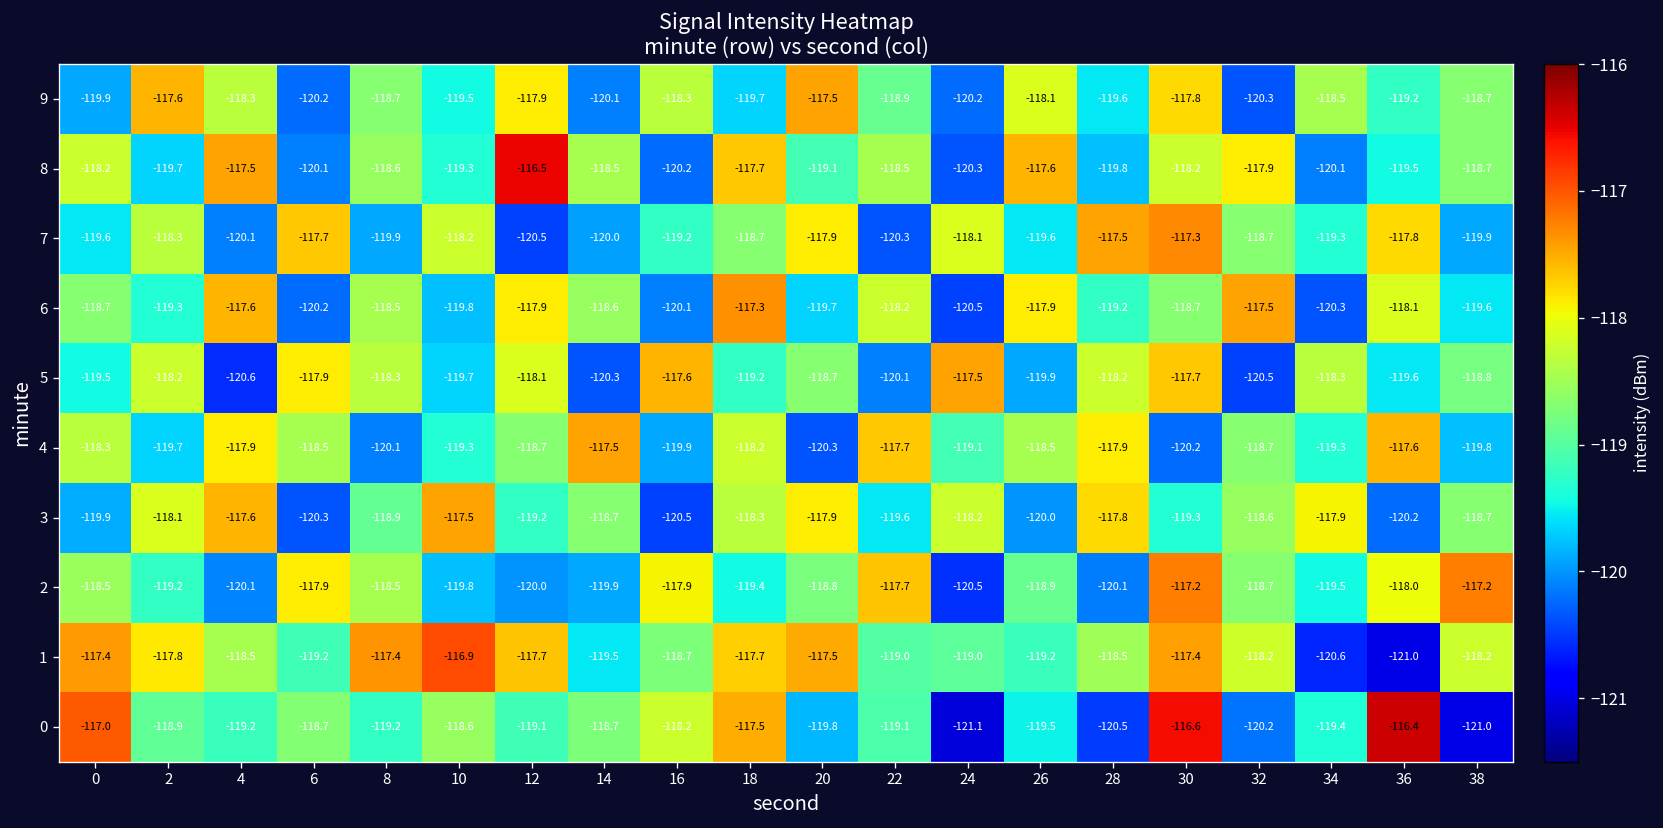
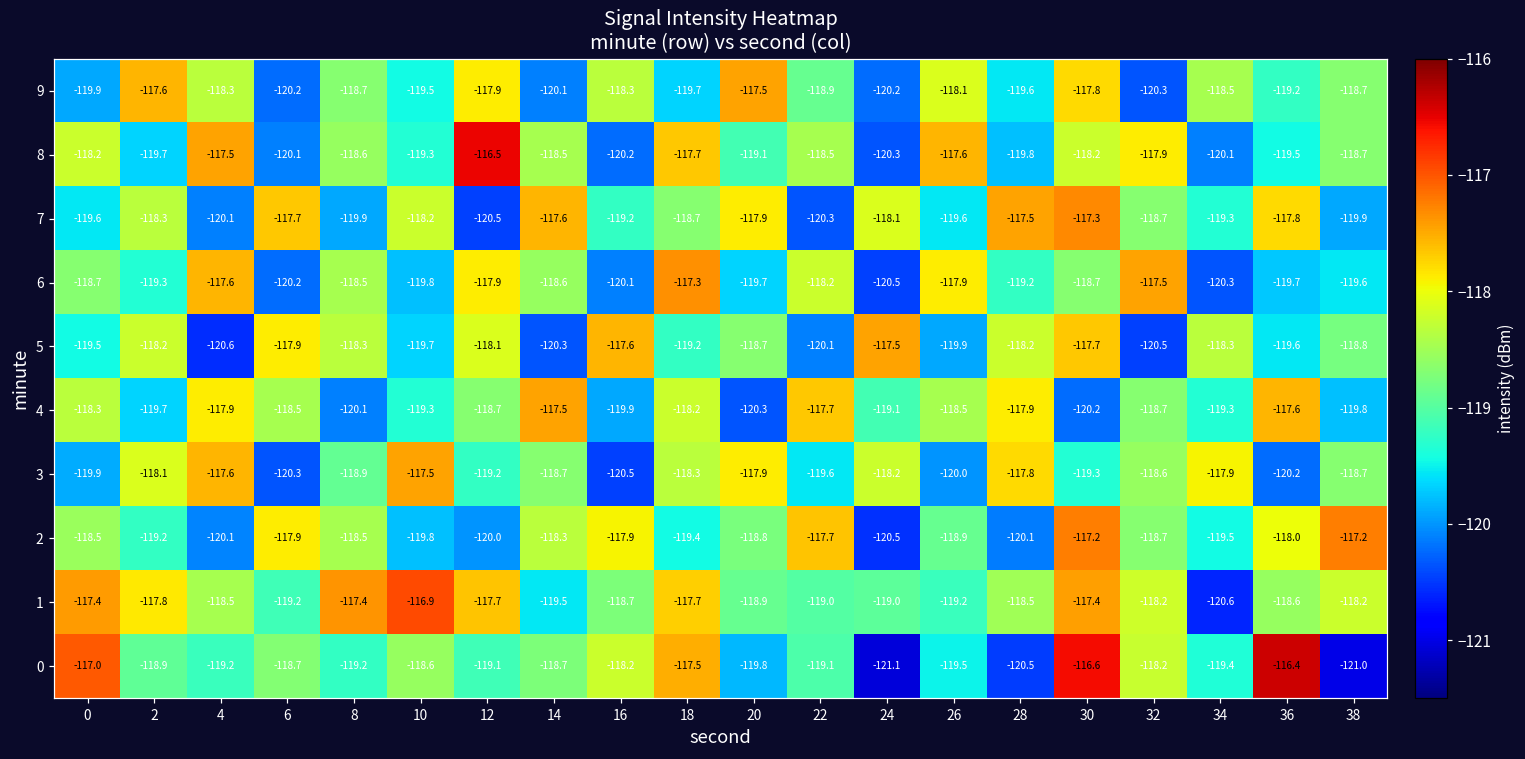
  {
    "9": {
      "0": -119.9,
      "2": -117.6,
      "4": -118.3,
      "6": -120.2,
      "8": -118.7,
      "10": -119.5,
      "12": -117.9,
      "14": -120.1,
      "16": -118.3,
      "18": -119.7,
      "20": -117.5,
      "22": -118.9,
      "24": -120.2,
      "26": -118.1,
      "28": -119.6,
      "30": -117.8,
      "32": -120.3,
      "34": -118.5,
      "36": -119.2,
      "38": -118.7
    },
    "8": {
      "0": -118.2,
      "2": -119.7,
      "4": -117.5,
      "6": -120.1,
      "8": -118.6,
      "10": -119.3,
      "12": -116.5,
      "14": -118.5,
      "16": -120.2,
      "18": -117.7,
      "20": -119.1,
      "22": -118.5,
      "24": -120.3,
      "26": -117.6,
      "28": -119.8,
      "30": -118.2,
      "32": -117.9,
      "34": -120.1,
      "36": -119.5,
      "38": -118.7
    },
    "7": {
      "0": -119.6,
      "2": -118.3,
      "4": -120.1,
      "6": -117.7,
      "8": -119.9,
      "10": -118.2,
      "12": -120.5,
-     "14": -120.0,
+     "14": -117.6,
      "16": -119.2,
      "18": -118.7,
      "20": -117.9,
      "22": -120.3,
      "24": -118.1,
      "26": -119.6,
      "28": -117.5,
      "30": -117.3,
      "32": -118.7,
      "34": -119.3,
      "36": -117.8,
      "38": -119.9
    },
    "6": {
      "0": -118.7,
      "2": -119.3,
      "4": -117.6,
      "6": -120.2,
      "8": -118.5,
      "10": -119.8,
      "12": -117.9,
      "14": -118.6,
      "16": -120.1,
      "18": -117.3,
      "20": -119.7,
      "22": -118.2,
      "24": -120.5,
      "26": -117.9,
      "28": -119.2,
      "30": -118.7,
      "32": -117.5,
      "34": -120.3,
-     "36": -118.1,
+     "36": -119.7,
      "38": -119.6
    },
    "5": {
      "0": -119.5,
      "2": -118.2,
      "4": -120.6,
      "6": -117.9,
      "8": -118.3,
      "10": -119.7,
      "12": -118.1,
      "14": -120.3,
      "16": -117.6,
      "18": -119.2,
      "20": -118.7,
      "22": -120.1,
      "24": -117.5,
      "26": -119.9,
      "28": -118.2,
      "30": -117.7,
      "32": -120.5,
      "34": -118.3,
      "36": -119.6,
      "38": -118.8
    },
    "4": {
      "0": -118.3,
      "2": -119.7,
      "4": -117.9,
      "6": -118.5,
      "8": -120.1,
      "10": -119.3,
      "12": -118.7,
      "14": -117.5,
      "16": -119.9,
      "18": -118.2,
      "20": -120.3,
      "22": -117.7,
      "24": -119.1,
      "26": -118.5,
      "28": -117.9,
      "30": -120.2,
      "32": -118.7,
      "34": -119.3,
      "36": -117.6,
      "38": -119.8
    },
    "3": {
      "0": -119.9,
      "2": -118.1,
      "4": -117.6,
      "6": -120.3,
      "8": -118.9,
      "10": -117.5,
      "12": -119.2,
      "14": -118.7,
      "16": -120.5,
      "18": -118.3,
      "20": -117.9,
      "22": -119.6,
      "24": -118.2,
      "26": -120.0,
      "28": -117.8,
      "30": -119.3,
      "32": -118.6,
      "34": -117.9,
      "36": -120.2,
      "38": -118.7
    },
    "2": {
      "0": -118.5,
      "2": -119.2,
      "4": -120.1,
      "6": -117.9,
      "8": -118.5,
      "10": -119.8,
      "12": -120.0,
-     "14": -119.9,
+     "14": -118.3,
      "16": -117.9,
      "18": -119.4,
      "20": -118.8,
      "22": -117.7,
      "24": -120.5,
      "26": -118.9,
      "28": -120.1,
      "30": -117.2,
      "32": -118.7,
      "34": -119.5,
      "36": -118.0,
      "38": -117.2
    },
    "1": {
      "0": -117.4,
      "2": -117.8,
      "4": -118.5,
      "6": -119.2,
      "8": -117.4,
      "10": -116.9,
      "12": -117.7,
      "14": -119.5,
      "16": -118.7,
      "18": -117.7,
-     "20": -117.5,
+     "20": -118.9,
      "22": -119.0,
      "24": -119.0,
      "26": -119.2,
      "28": -118.5,
      "30": -117.4,
      "32": -118.2,
      "34": -120.6,
-     "36": -121.0,
+     "36": -118.6,
      "38": -118.2
    },
    "0": {
      "0": -117.0,
      "2": -118.9,
      "4": -119.2,
      "6": -118.7,
      "8": -119.2,
      "10": -118.6,
      "12": -119.1,
      "14": -118.7,
      "16": -118.2,
      "18": -117.5,
      "20": -119.8,
      "22": -119.1,
      "24": -121.1,
      "26": -119.5,
      "28": -120.5,
      "30": -116.6,
-     "32": -120.2,
+     "32": -118.2,
      "34": -119.4,
      "36": -116.4,
      "38": -121.0
    }
  }
